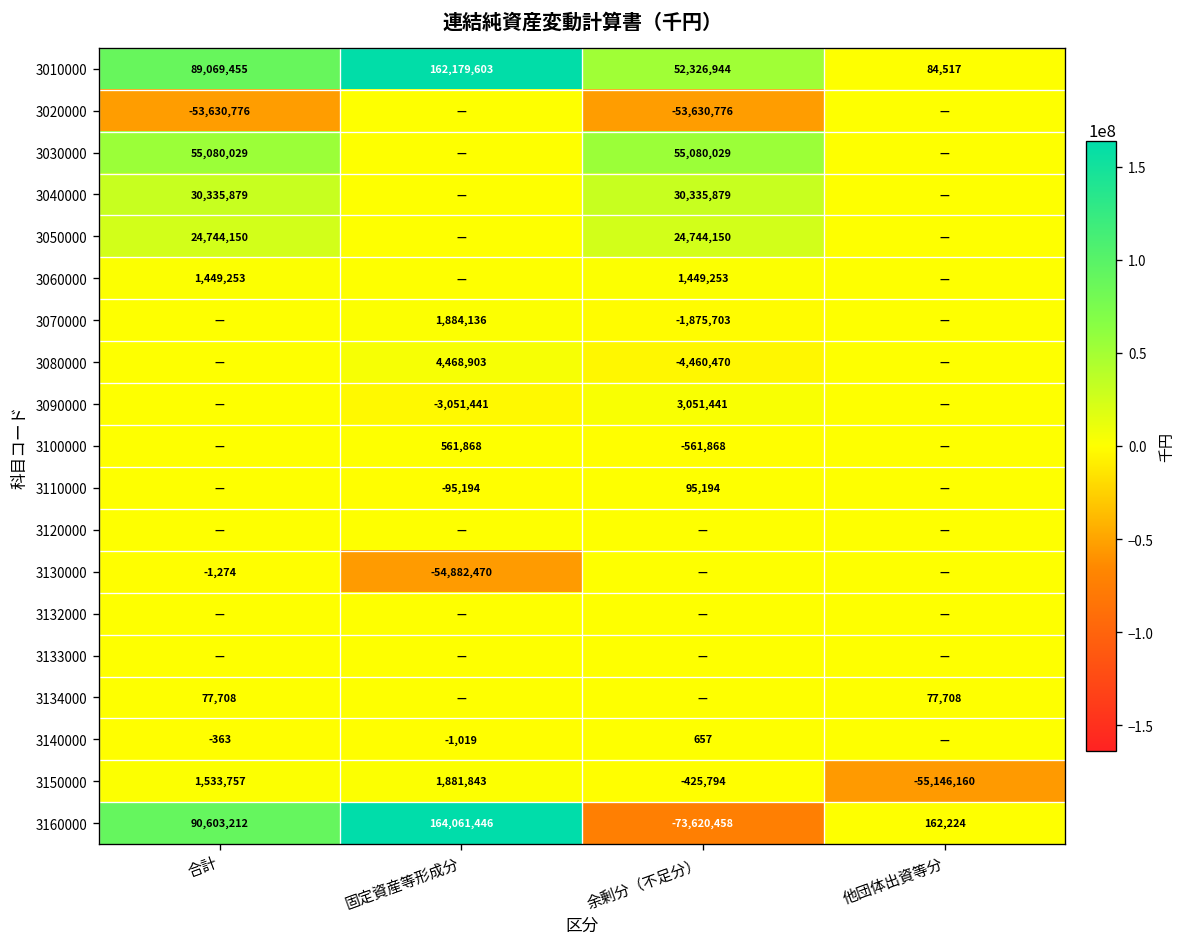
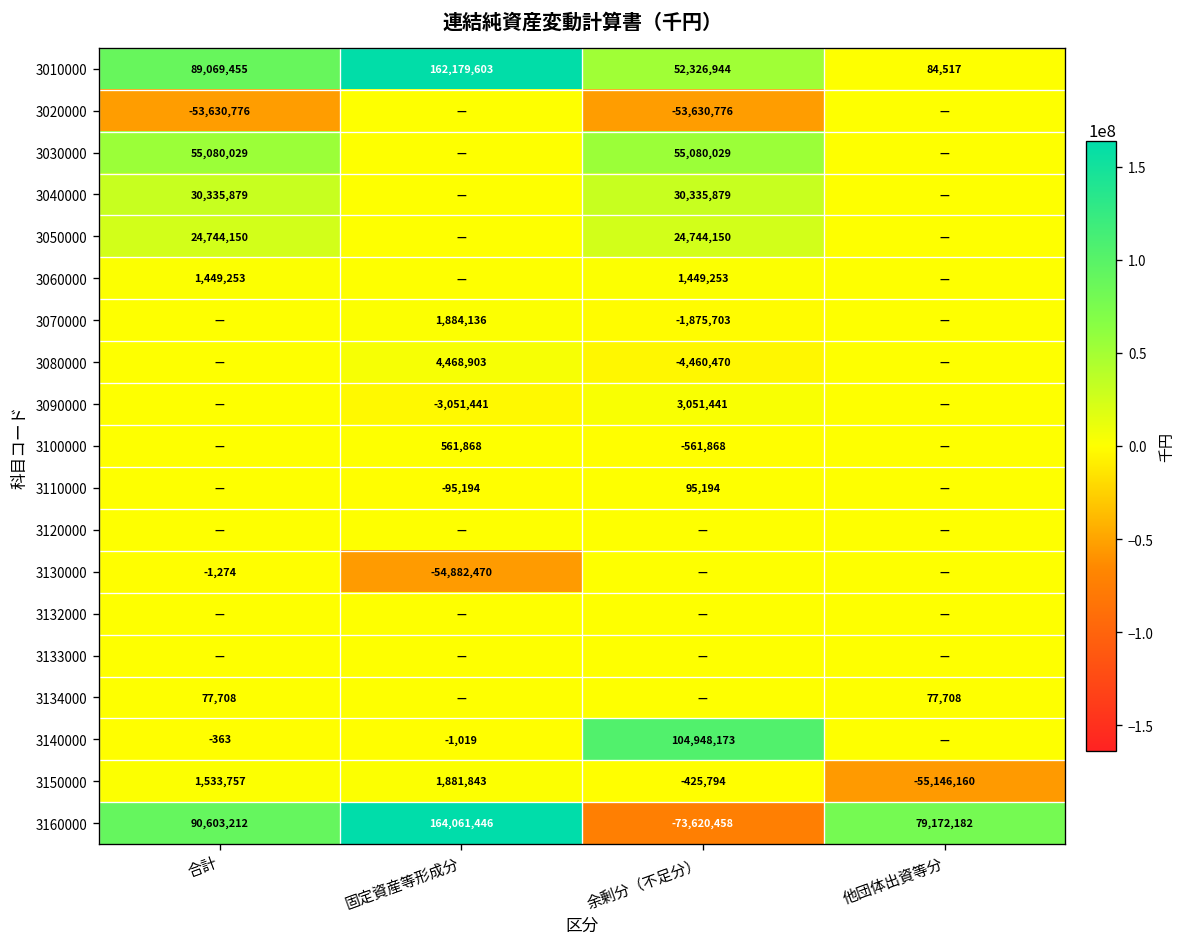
  {
    "3010000": {
      "合計": "89,069,455",
      "固定資産等形成分": "162,179,603",
      "余剰分（不足分）": "52,326,944",
      "他団体出資等分": "84,517"
    },
    "3020000": {
      "合計": "-53,630,776",
      "余剰分（不足分）": "-53,630,776"
    },
    "3030000": {
      "合計": "55,080,029",
      "余剰分（不足分）": "55,080,029"
    },
    "3040000": {
      "合計": "30,335,879",
      "余剰分（不足分）": "30,335,879"
    },
    "3050000": {
      "合計": "24,744,150",
      "余剰分（不足分）": "24,744,150"
    },
    "3060000": {
      "合計": "1,449,253",
      "余剰分（不足分）": "1,449,253"
    },
    "3070000": {
      "固定資産等形成分": "1,884,136",
      "余剰分（不足分）": "-1,875,703"
    },
    "3080000": {
      "固定資産等形成分": "4,468,903",
      "余剰分（不足分）": "-4,460,470"
    },
    "3090000": {
      "固定資産等形成分": "-3,051,441",
      "余剰分（不足分）": "3,051,441"
    },
    "3100000": {
      "固定資産等形成分": "561,868",
      "余剰分（不足分）": "-561,868"
    },
    "3110000": {
      "固定資産等形成分": "-95,194",
      "余剰分（不足分）": "95,194"
    },
    "3130000": {
      "合計": "-1,274",
      "固定資産等形成分": "-54,882,470"
    },
    "3134000": {
      "合計": "77,708",
      "他団体出資等分": "77,708"
    },
    "3140000": {
      "合計": "-363",
      "固定資産等形成分": "-1,019",
-     "余剰分（不足分）": "657"
+     "余剰分（不足分）": "104,948,173"
    },
    "3150000": {
      "合計": "1,533,757",
      "固定資産等形成分": "1,881,843",
      "余剰分（不足分）": "-425,794",
      "他団体出資等分": "-55,146,160"
    },
    "3160000": {
      "合計": "90,603,212",
      "固定資産等形成分": "164,061,446",
      "余剰分（不足分）": "-73,620,458",
-     "他団体出資等分": "162,224"
+     "他団体出資等分": "79,172,182"
    }
  }
